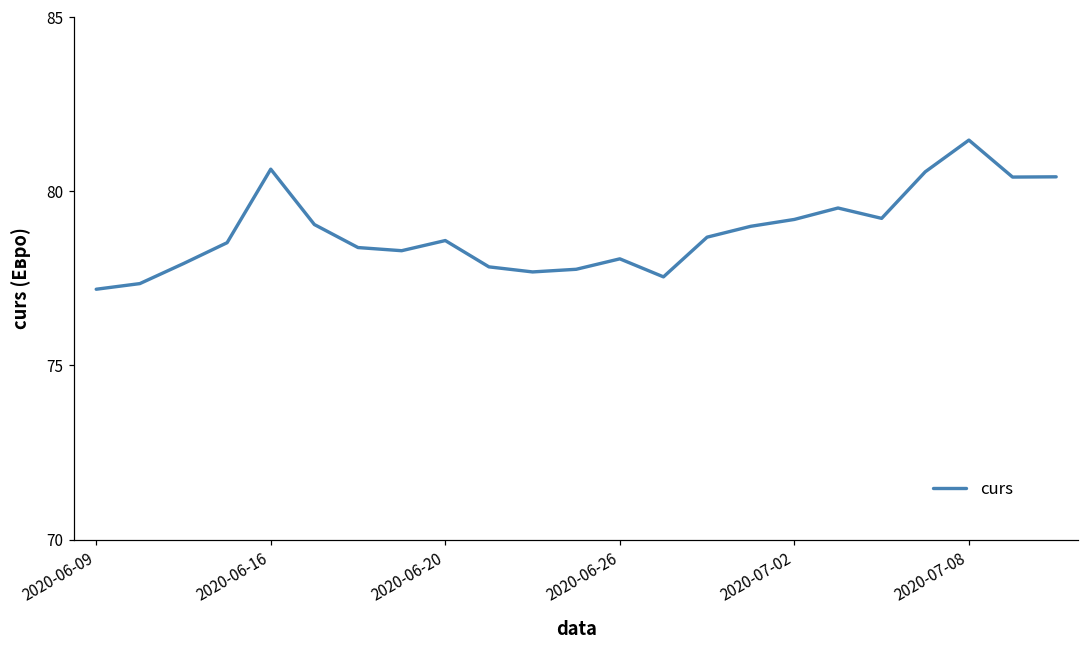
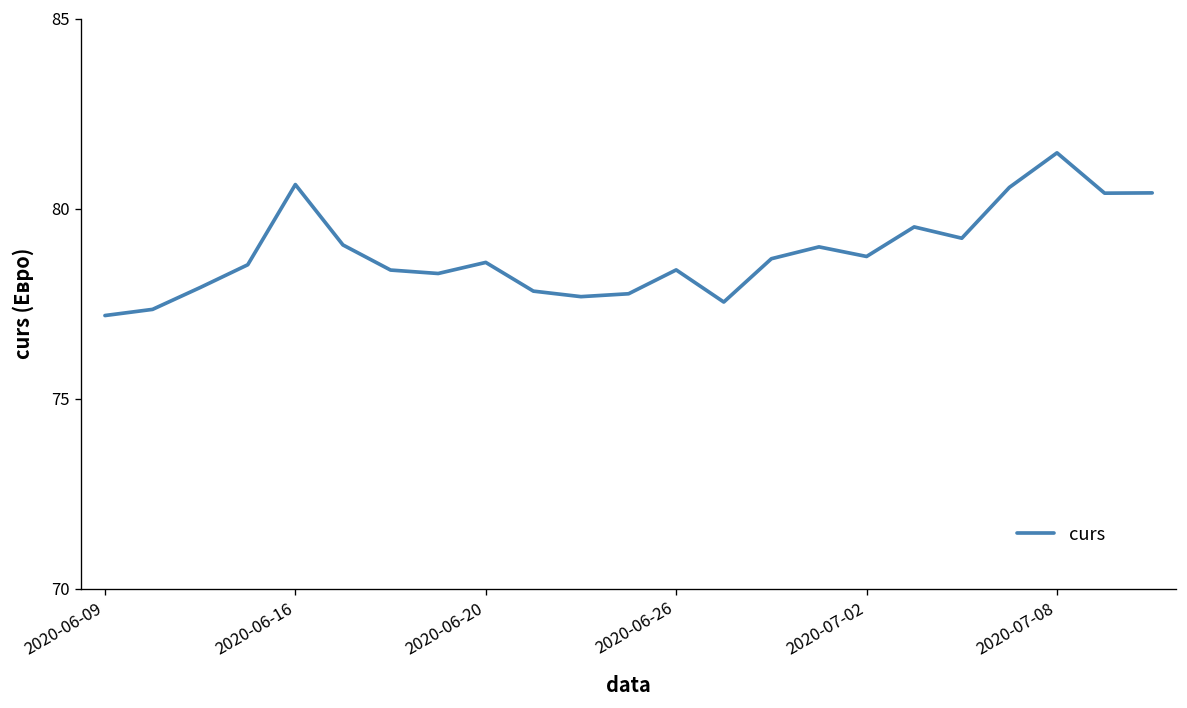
  {
    "2020-06-09": 77.2,
    "2020-06-16": 80.6,
    "2020-06-20": 78.6,
-   "2020-06-26": 78.1,
-   "2020-07-02": 79.2,
+   "2020-06-26": 78.4,
+   "2020-07-02": 78.7,
    "2020-07-08": 81.5
  }
